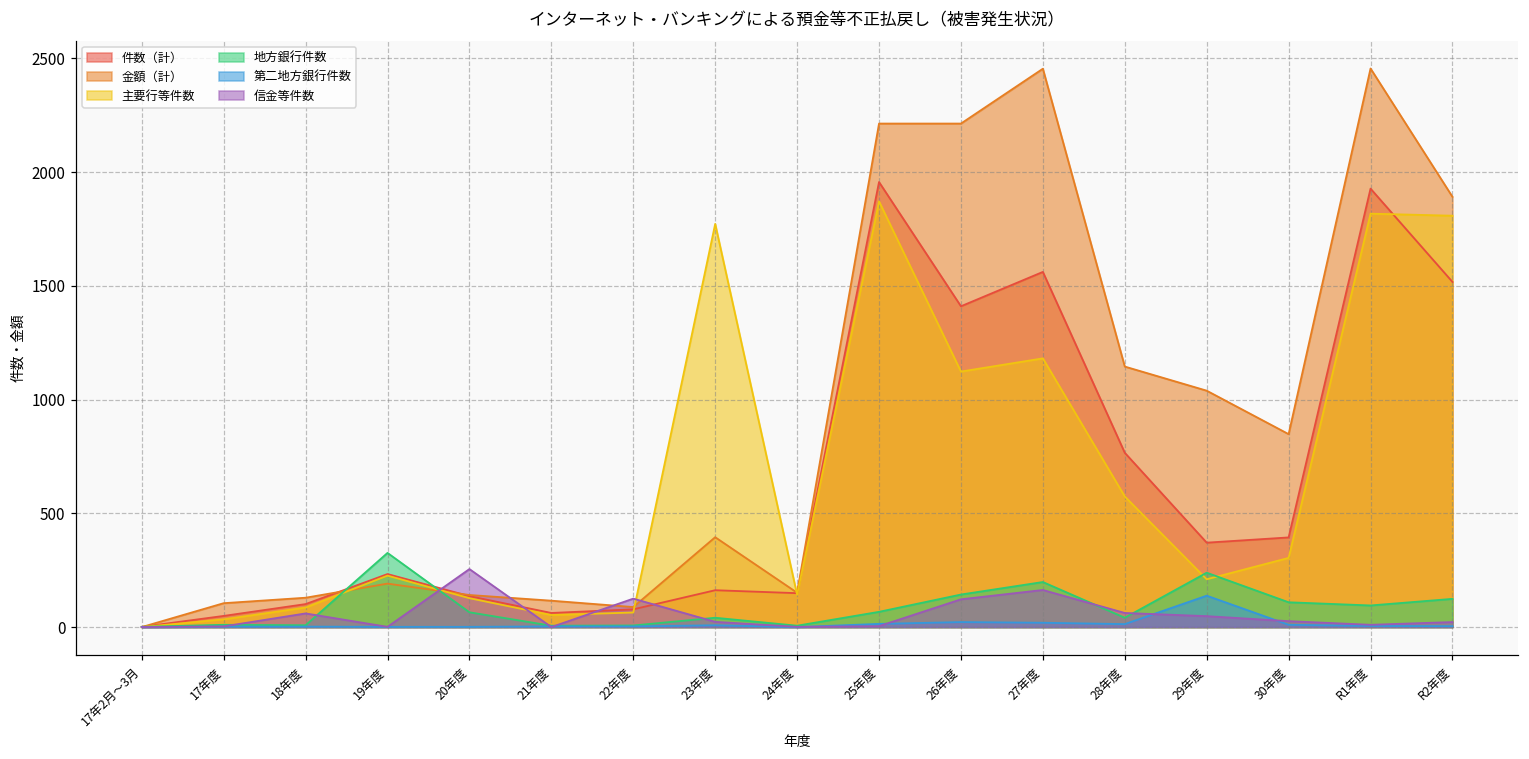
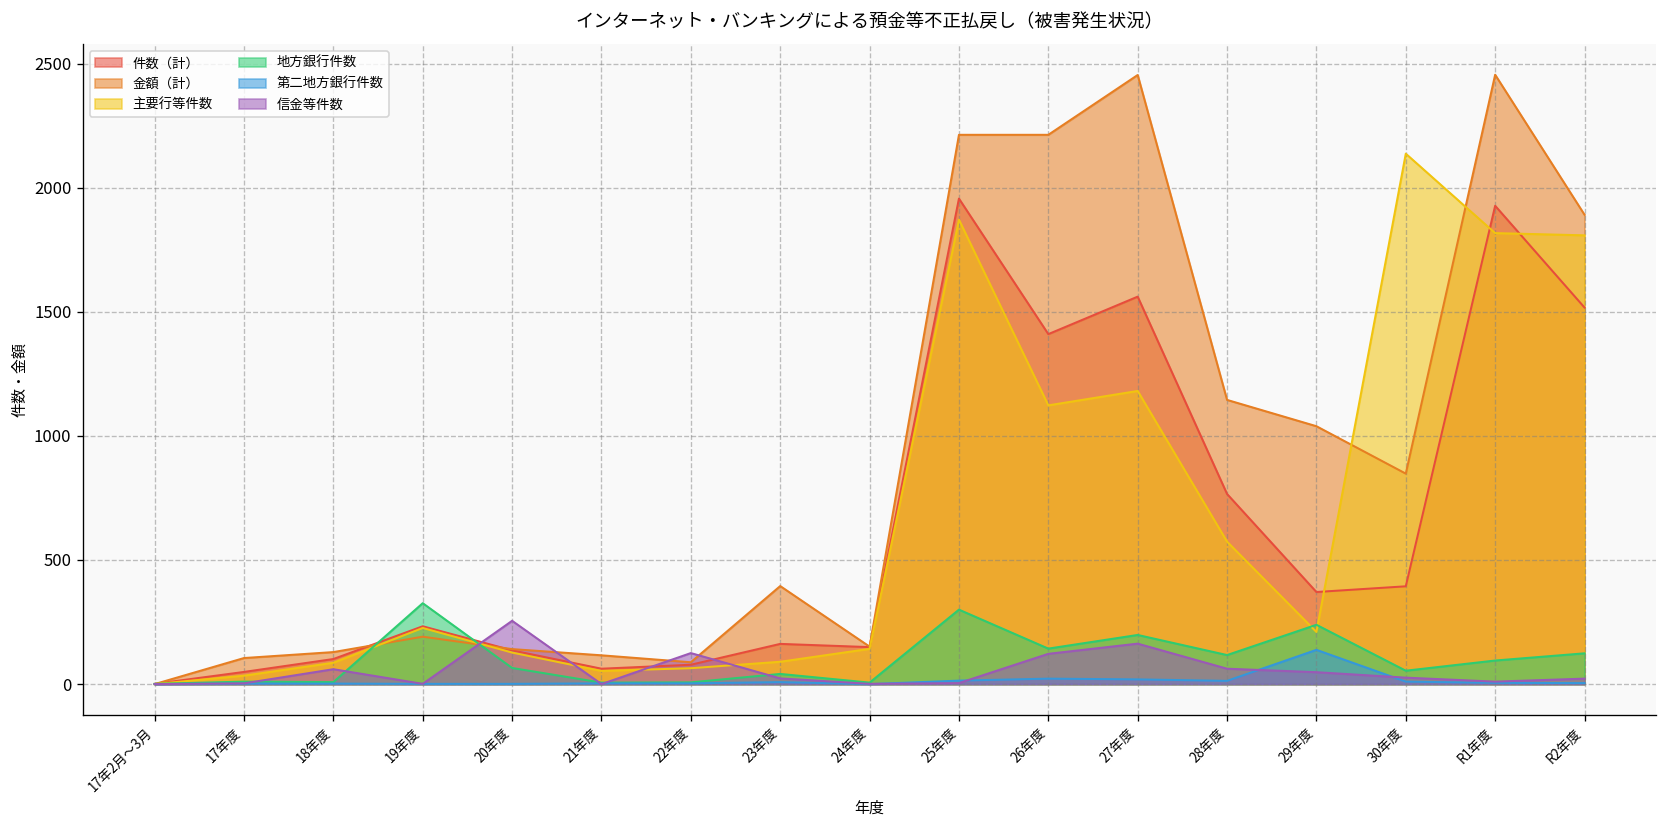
  {
    "主要行等件数": {
      "17年度": 30,
      "18年度": 90,
      "22年度": 60,
-     "23年度": 1770,
+     "23年度": 90,
      "25年度": 1870,
      "26年度": 1120,
      "27年度": 1180,
      "28年度": 570,
      "29年度": 210,
-     "30年度": 300,
+     "30年度": 2140,
      "R1年度": 1820,
      "R2年度": 1810
    },
    "地方銀行件数": {
      "19年度": 330,
      "20年度": 70,
      "23年度": 40,
-     "25年度": 70,
+     "25年度": 300,
      "26年度": 140,
      "27年度": 200,
-     "28年度": 40,
+     "28年度": 120,
      "29年度": 240,
-     "30年度": 110,
+     "30年度": 50,
      "R1年度": 100,
      "R2年度": 120
    },
    "第二地方銀行件数": {
      "20年度": 0,
      "23年度": 10,
      "26年度": 20,
      "27年度": 20,
      "28年度": 10,
      "29年度": 140,
      "30年度": 10,
      "R2年度": 0
    },
    "信金等件数": {
      "18年度": 60,
      "20年度": 260,
      "22年度": 130,
      "23年度": 20,
      "26年度": 120,
      "27年度": 160,
      "28年度": 60,
      "29年度": 50,
      "30年度": 30,
      "R2年度": 20
    }
  }
